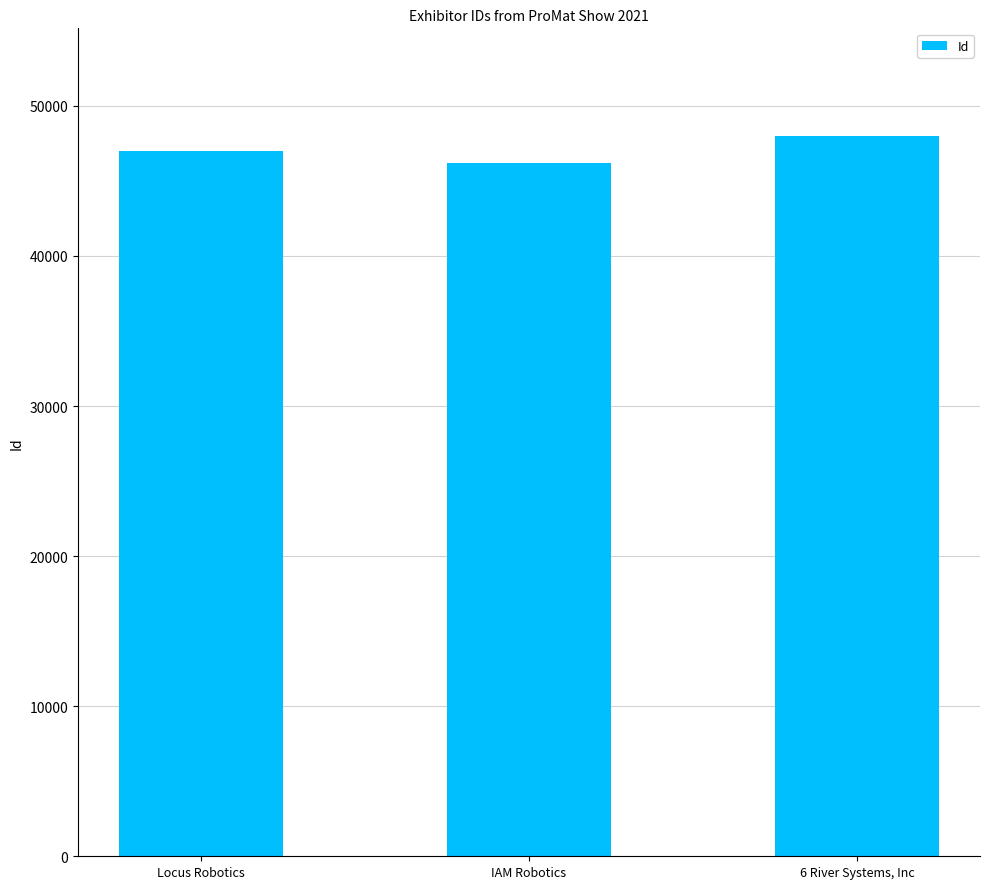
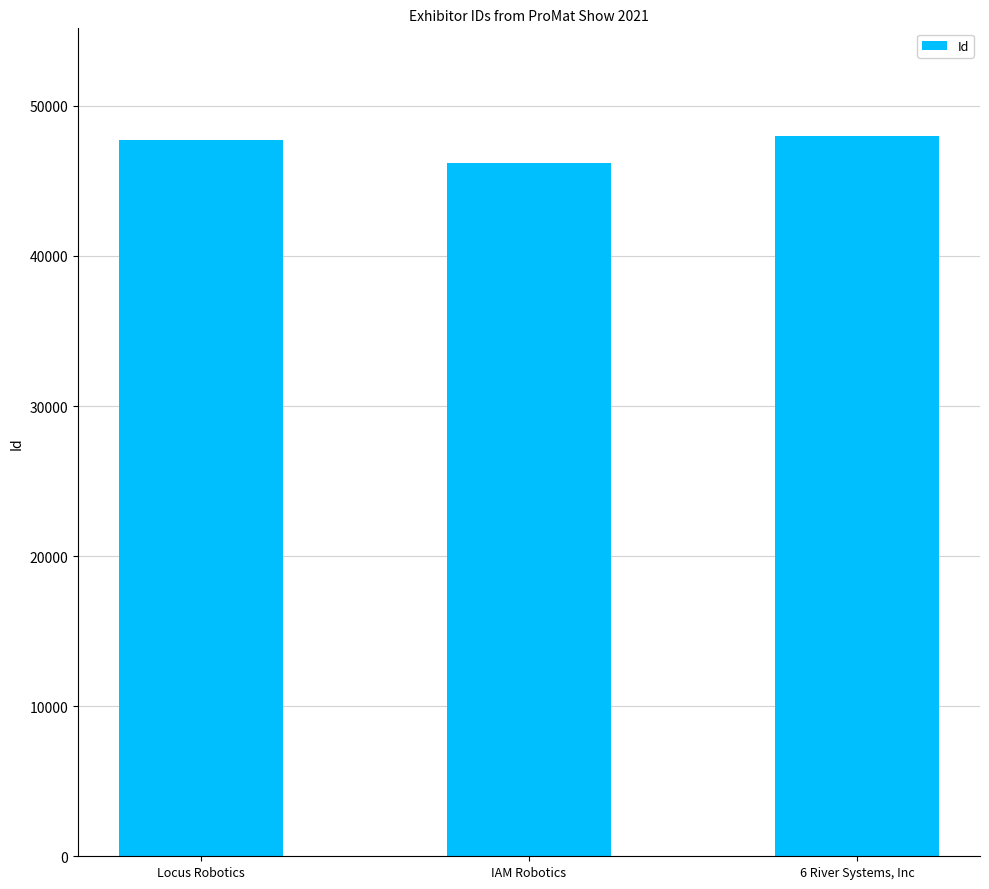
  {
-   "Locus Robotics": 47000,
+   "Locus Robotics": 47700,
    "IAM Robotics": 46200,
    "6 River Systems, Inc": 48000
  }
